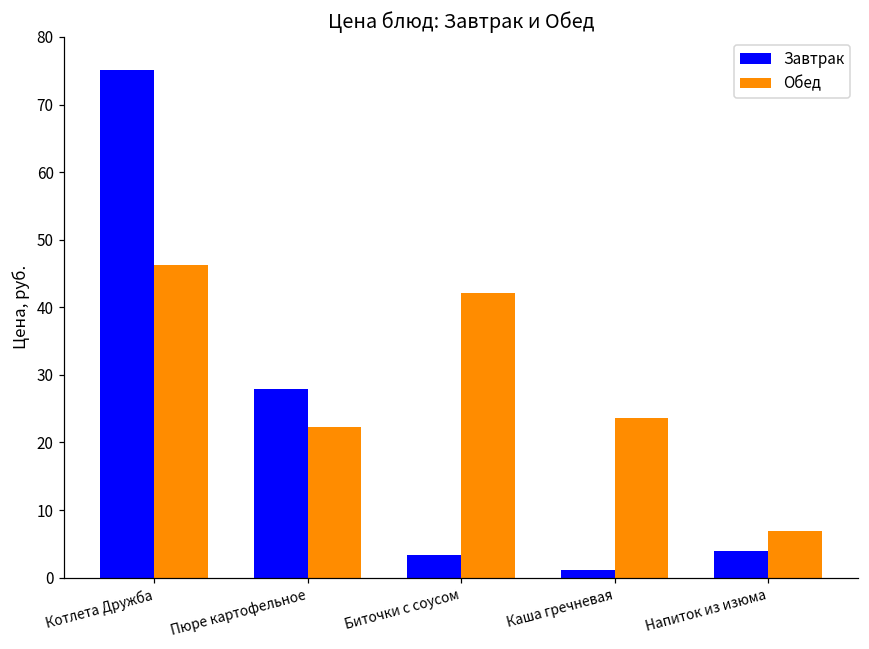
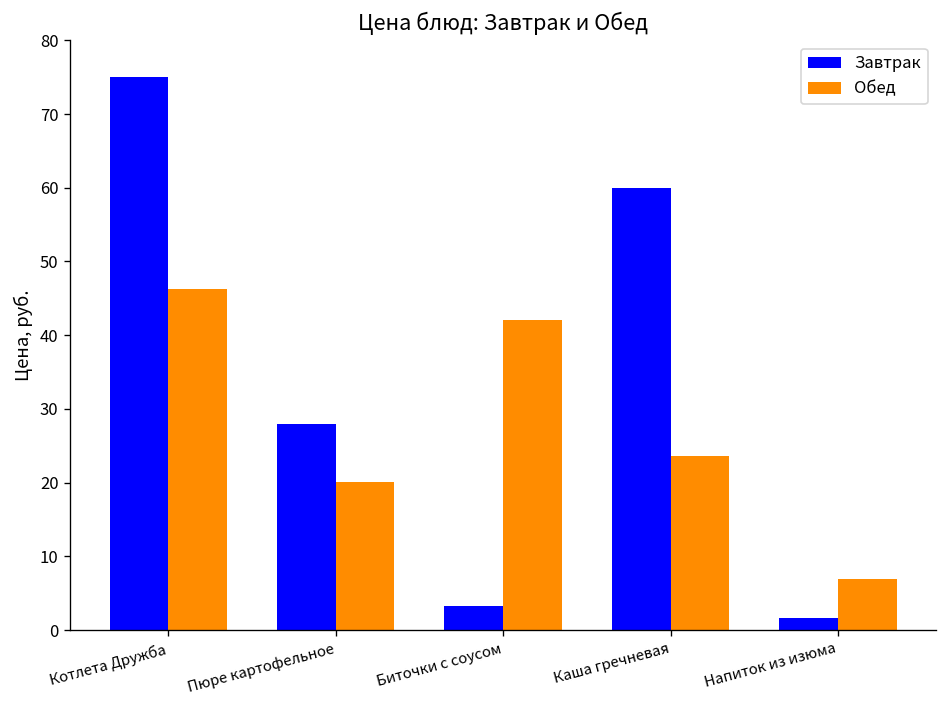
  {
    "Завтрак": {
      "Котлета Дружба": 75,
      "Пюре картофельное": 28,
      "Биточки с соусом": 3,
-     "Каша гречневая": 1,
-     "Напиток из изюма": 4
+     "Каша гречневая": 60,
+     "Напиток из изюма": 2
    },
    "Обед": {
      "Котлета Дружба": 46,
-     "Пюре картофельное": 22,
+     "Пюре картофельное": 20,
      "Биточки с соусом": 42,
      "Каша гречневая": 24,
      "Напиток из изюма": 7
    }
  }
